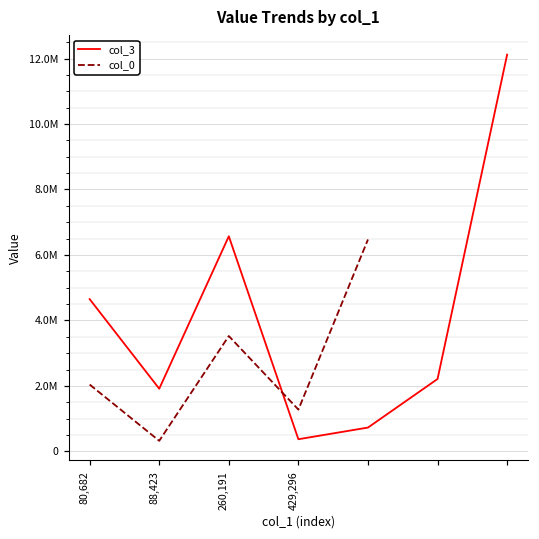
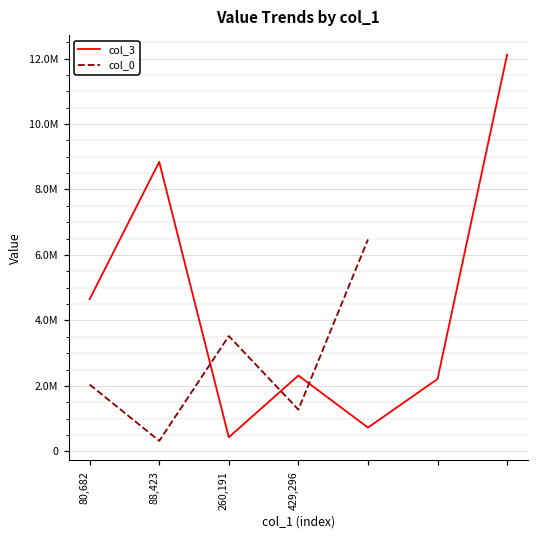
  {
    "col_3": {
      "80,682": 4600000,
-     "88,423": 1900000,
-     "260,191": 6600000,
-     "429,296": 400000
+     "88,423": 8800000,
+     "260,191": 400000,
+     "429,296": 2300000
    },
    "col_0": {
      "80,682": 2000000,
      "88,423": 300000,
      "260,191": 3500000,
      "429,296": 1300000
    }
  }
